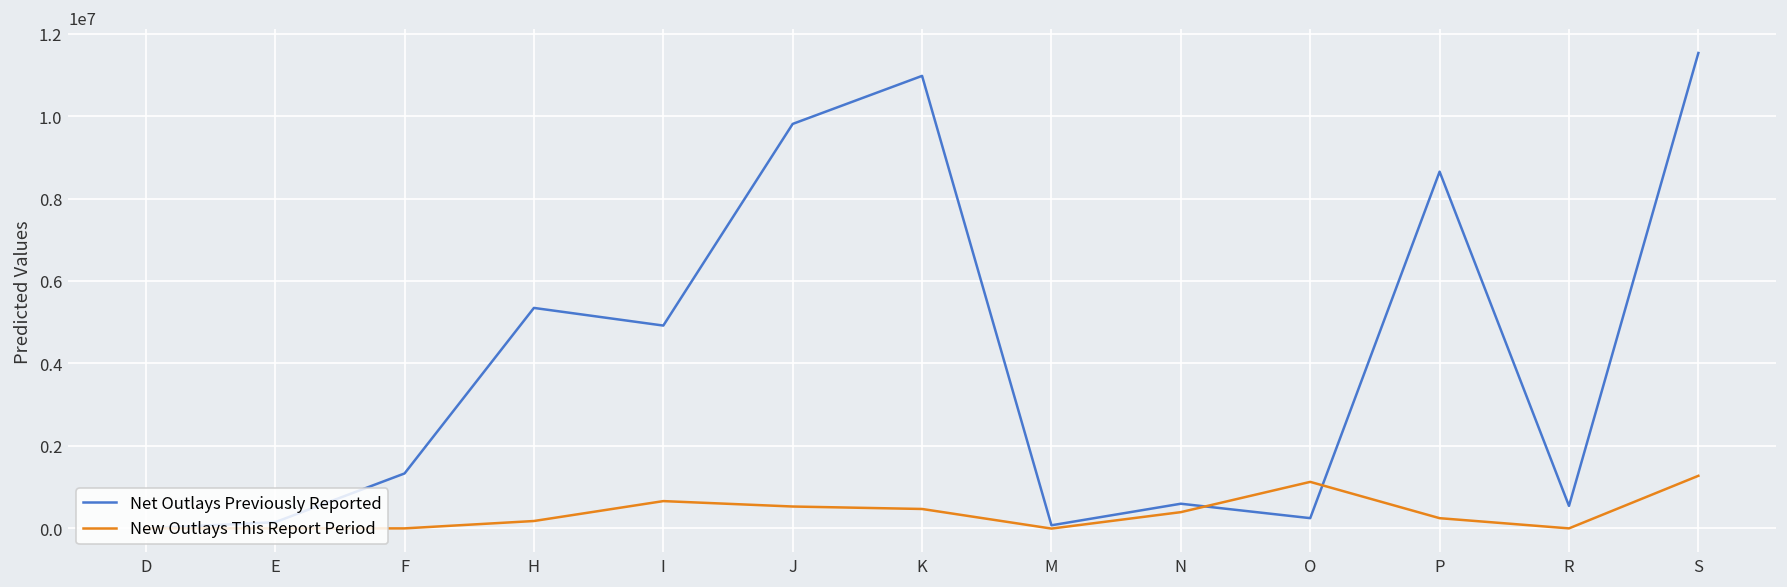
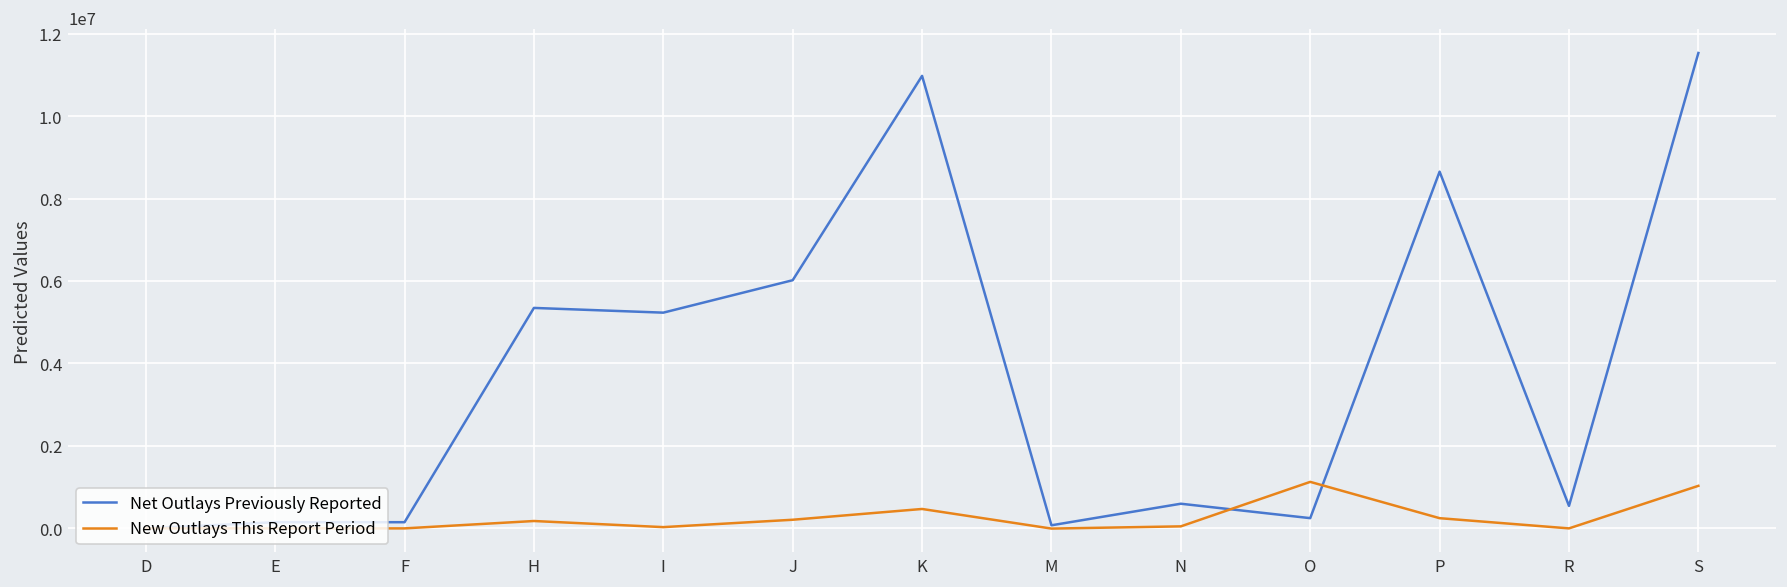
  {
    "Net Outlays Previously Reported": {
-     "F": 1300000,
+     "F": 200000,
      "H": 5300000,
-     "I": 4900000,
-     "J": 9800000,
+     "I": 5200000,
+     "J": 6000000,
      "K": 11000000,
      "M": 100000,
      "N": 600000,
      "O": 200000,
      "P": 8700000,
      "R": 500000,
      "S": 11500000
    },
    "New Outlays This Report Period": {
      "F": 0,
      "H": 200000,
-     "I": 700000,
-     "J": 500000,
+     "I": 0,
+     "J": 200000,
      "K": 500000,
      "M": 0,
-     "N": 400000,
+     "N": 0,
      "O": 1100000,
      "P": 200000,
      "R": 0,
-     "S": 1300000
+     "S": 1000000
    }
  }
